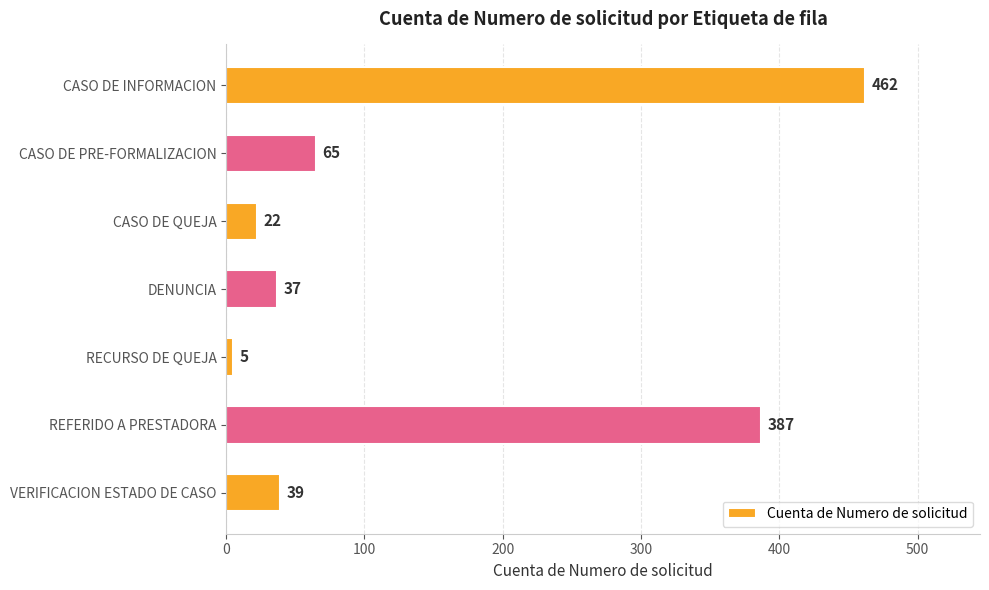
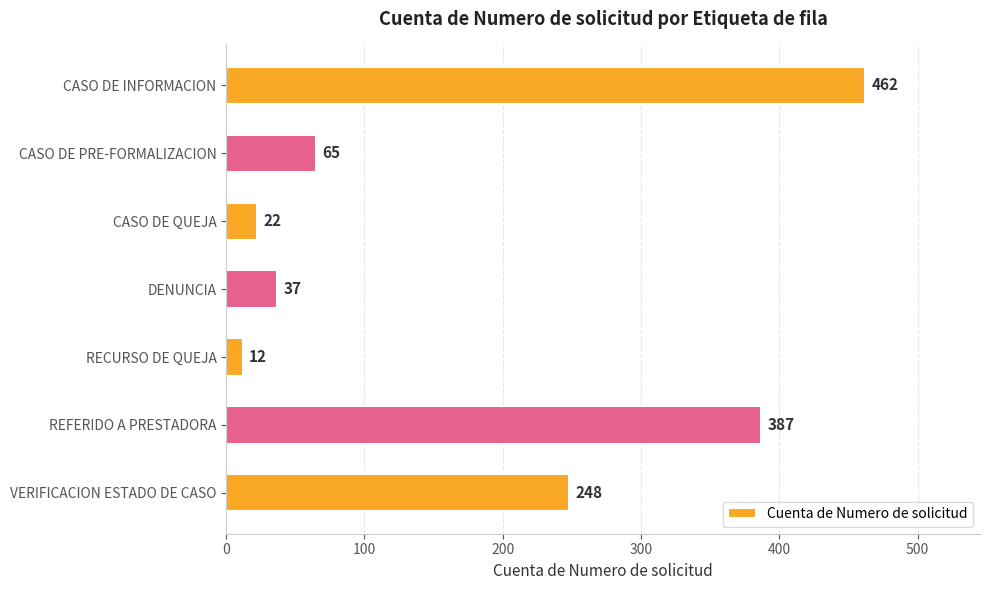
  {
    "CASO DE INFORMACION": 462,
    "CASO DE PRE-FORMALIZACION": 65,
    "CASO DE QUEJA": 22,
    "DENUNCIA": 37,
-   "RECURSO DE QUEJA": 5,
+   "RECURSO DE QUEJA": 12,
    "REFERIDO A PRESTADORA": 387,
-   "VERIFICACION ESTADO DE CASO": 39
+   "VERIFICACION ESTADO DE CASO": 248
  }
